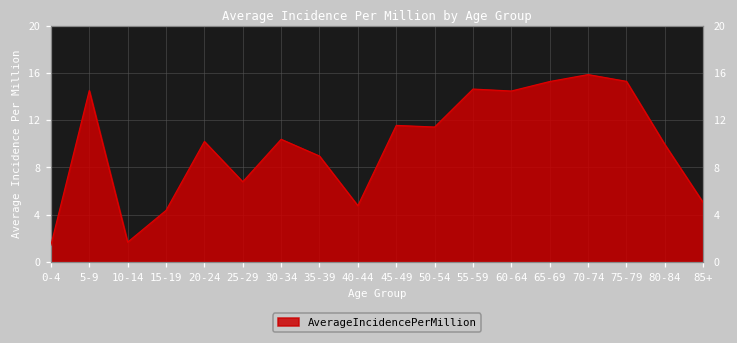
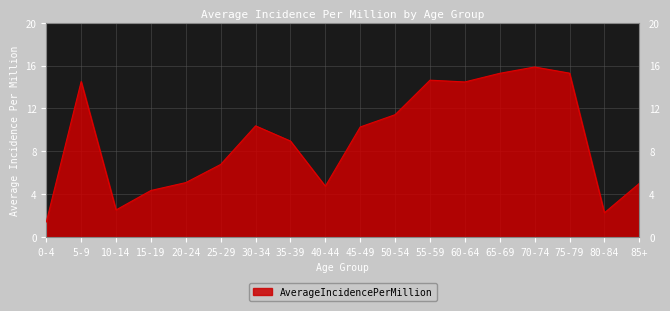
  {
    "0-4": 1.4,
    "5-9": 14.5,
-   "10-14": 1.7,
+   "10-14": 2.5,
    "15-19": 4.4,
-   "20-24": 10.2,
+   "20-24": 5.1,
    "25-29": 6.8,
    "30-34": 10.4,
    "35-39": 9.0,
    "40-44": 4.8,
-   "45-49": 11.6,
+   "45-49": 10.3,
    "50-54": 11.4,
    "55-59": 14.6,
    "60-64": 14.5,
    "65-69": 15.3,
    "70-74": 15.9,
    "75-79": 15.3,
-   "80-84": 9.9,
+   "80-84": 2.3,
    "85+": 5.0
  }
